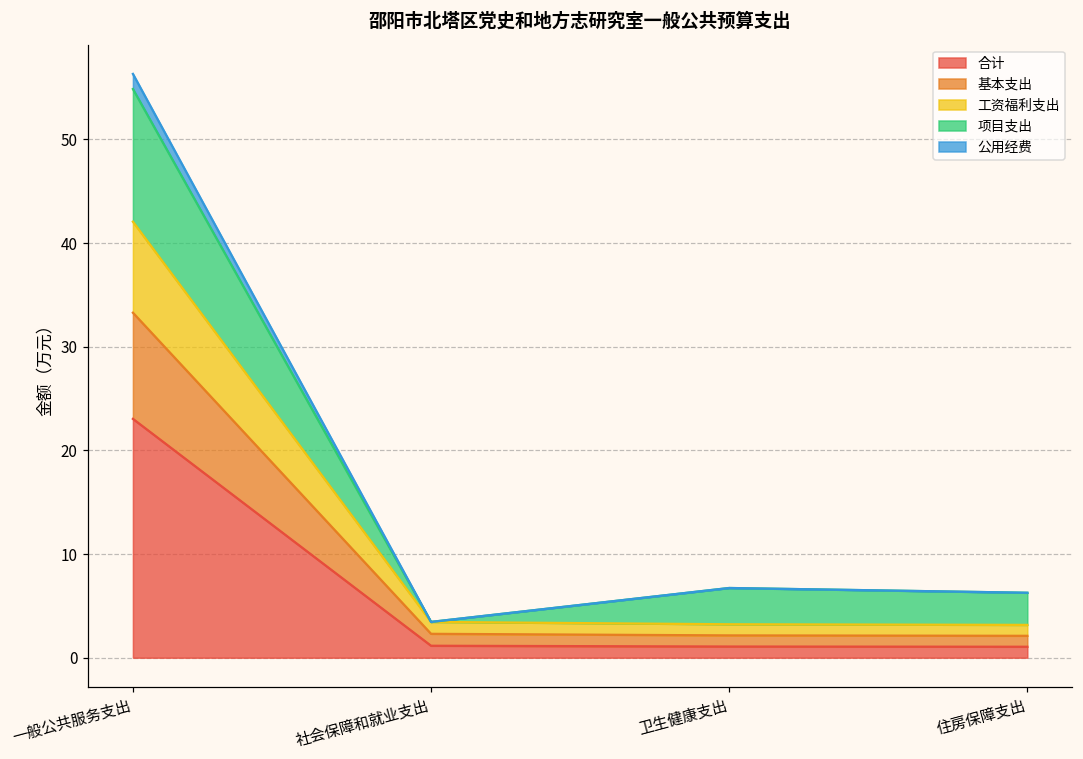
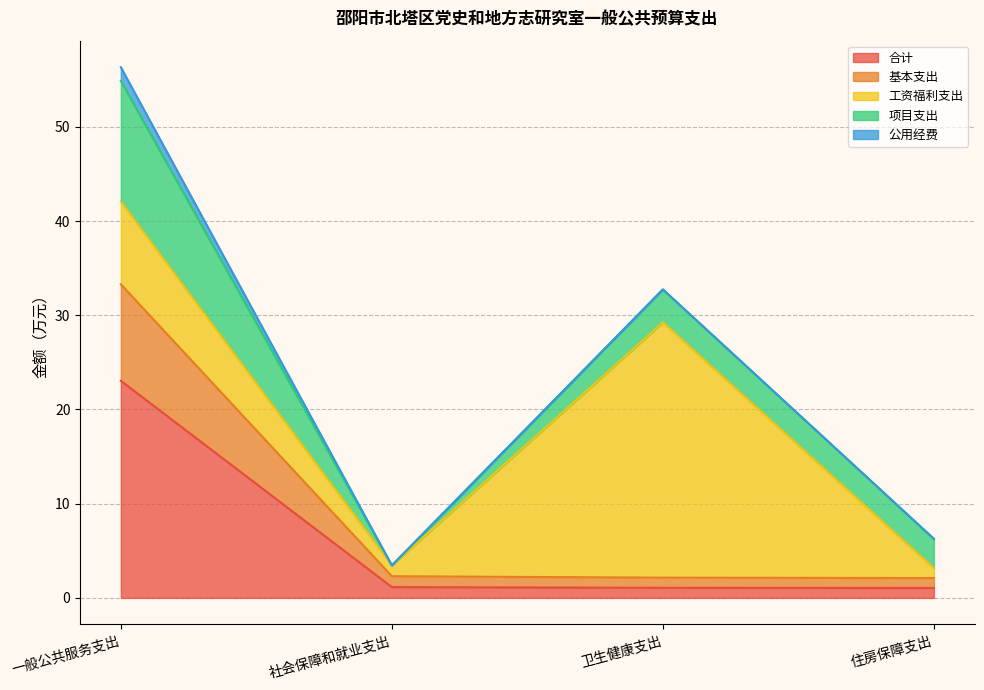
  {
    "工资福利支出": {
      "一般公共服务支出": 9,
-     "卫生健康支出": 1,
+     "卫生健康支出": 27,
      "住房保障支出": 1
    },
    "项目支出": {
      "一般公共服务支出": 13
    },
    "公用经费": {
      "一般公共服务支出": 1
    }
  }
